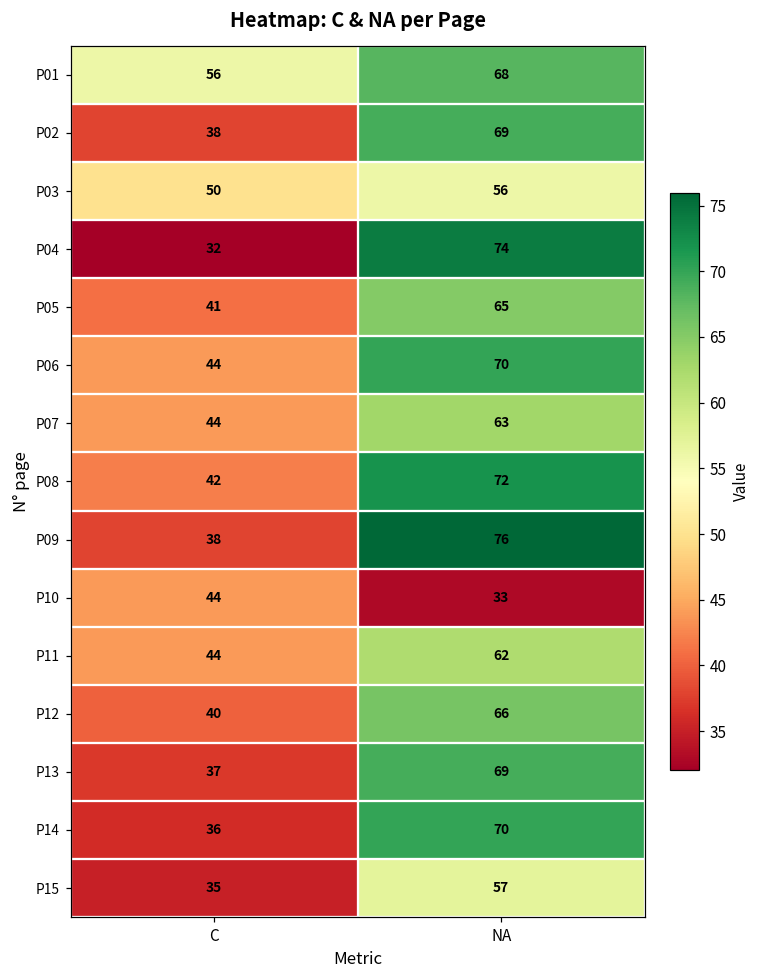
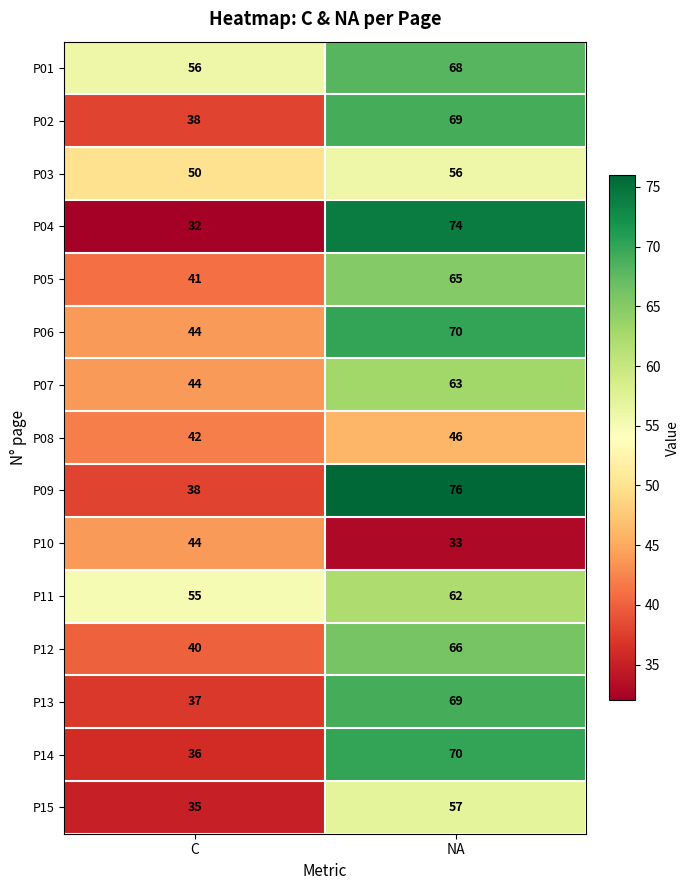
  {
    "P01": {
      "C": 56,
      "NA": 68
    },
    "P02": {
      "C": 38,
      "NA": 69
    },
    "P03": {
      "C": 50,
      "NA": 56
    },
    "P04": {
      "C": 32,
      "NA": 74
    },
    "P05": {
      "C": 41,
      "NA": 65
    },
    "P06": {
      "C": 44,
      "NA": 70
    },
    "P07": {
      "C": 44,
      "NA": 63
    },
    "P08": {
      "C": 42,
-     "NA": 72
+     "NA": 46
    },
    "P09": {
      "C": 38,
      "NA": 76
    },
    "P10": {
      "C": 44,
      "NA": 33
    },
    "P11": {
-     "C": 44,
+     "C": 55,
      "NA": 62
    },
    "P12": {
      "C": 40,
      "NA": 66
    },
    "P13": {
      "C": 37,
      "NA": 69
    },
    "P14": {
      "C": 36,
      "NA": 70
    },
    "P15": {
      "C": 35,
      "NA": 57
    }
  }
